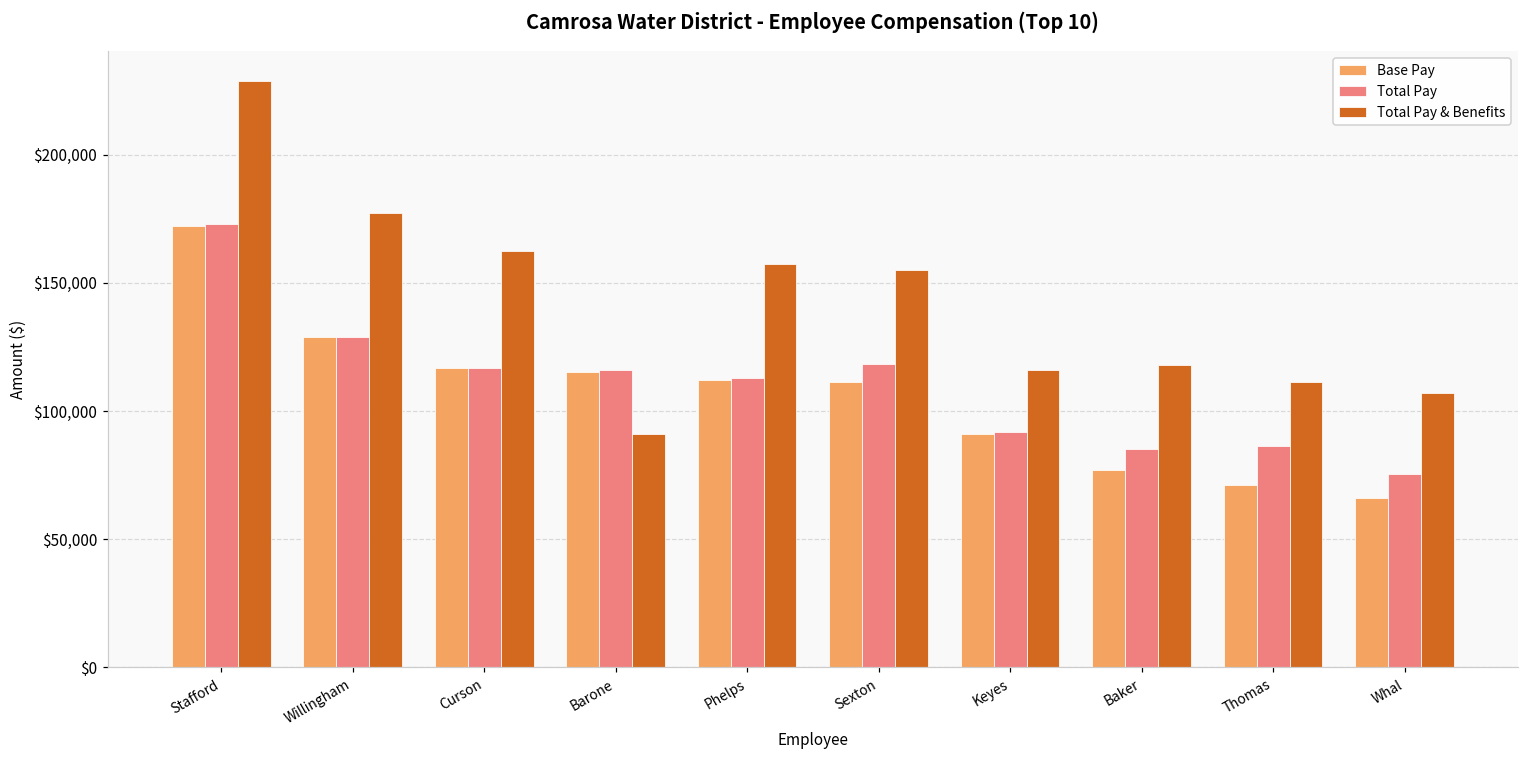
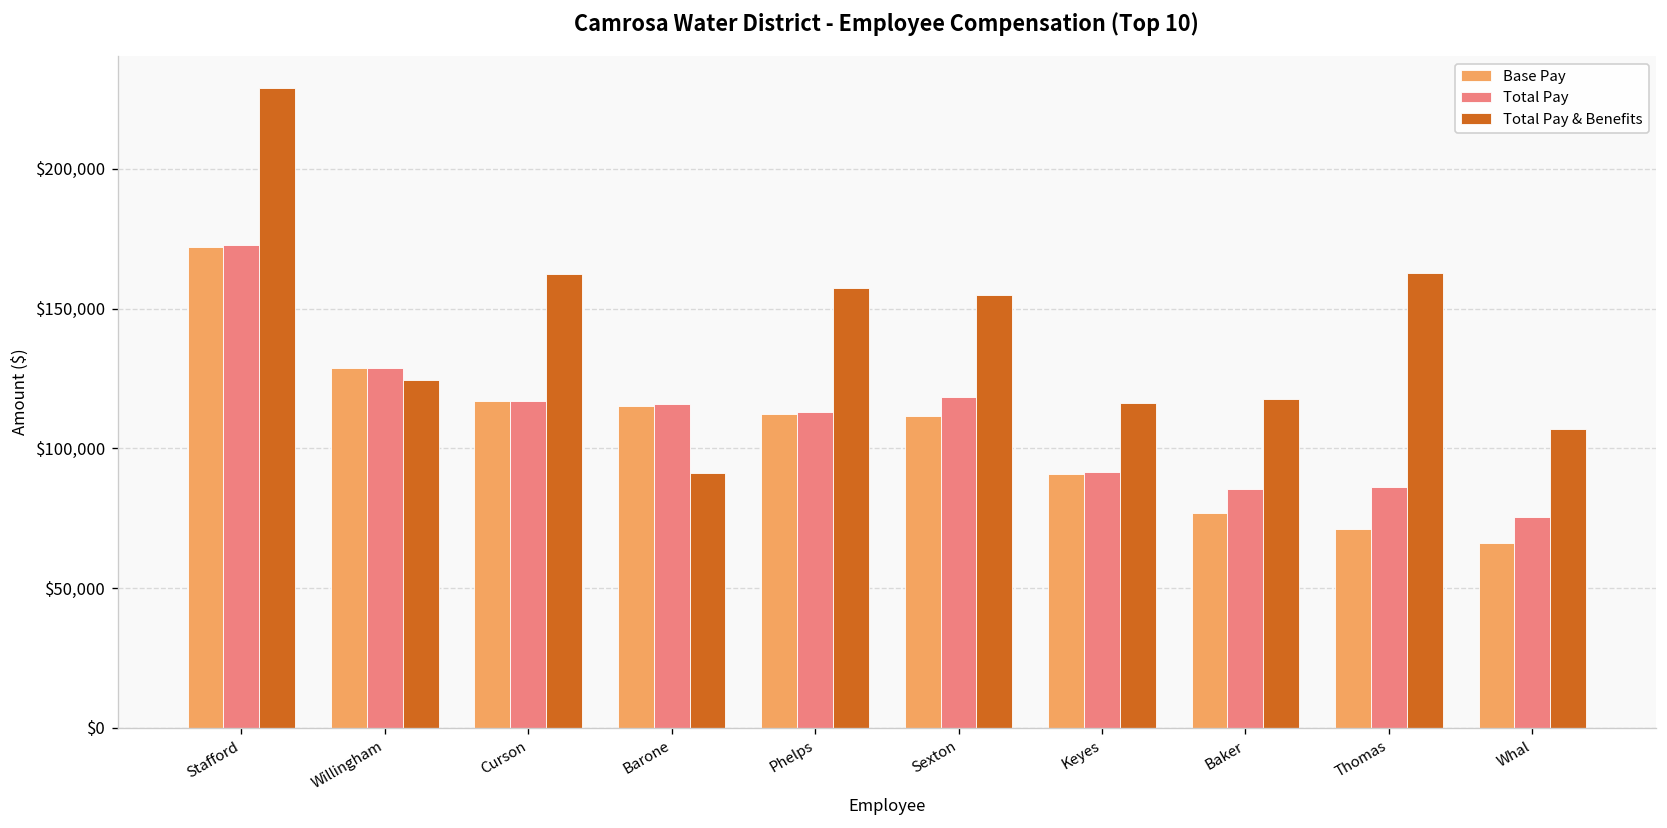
  {
    "Total Pay & Benefits": {
      "Stafford": "$229,000",
-     "Willingham": "$177,000",
+     "Willingham": "$124,000",
      "Curson": "$162,000",
      "Barone": "$91,000",
      "Phelps": "$157,000",
      "Sexton": "$155,000",
      "Keyes": "$116,000",
      "Baker": "$118,000",
-     "Thomas": "$111,000",
+     "Thomas": "$163,000",
      "Whal": "$107,000"
    }
  }
